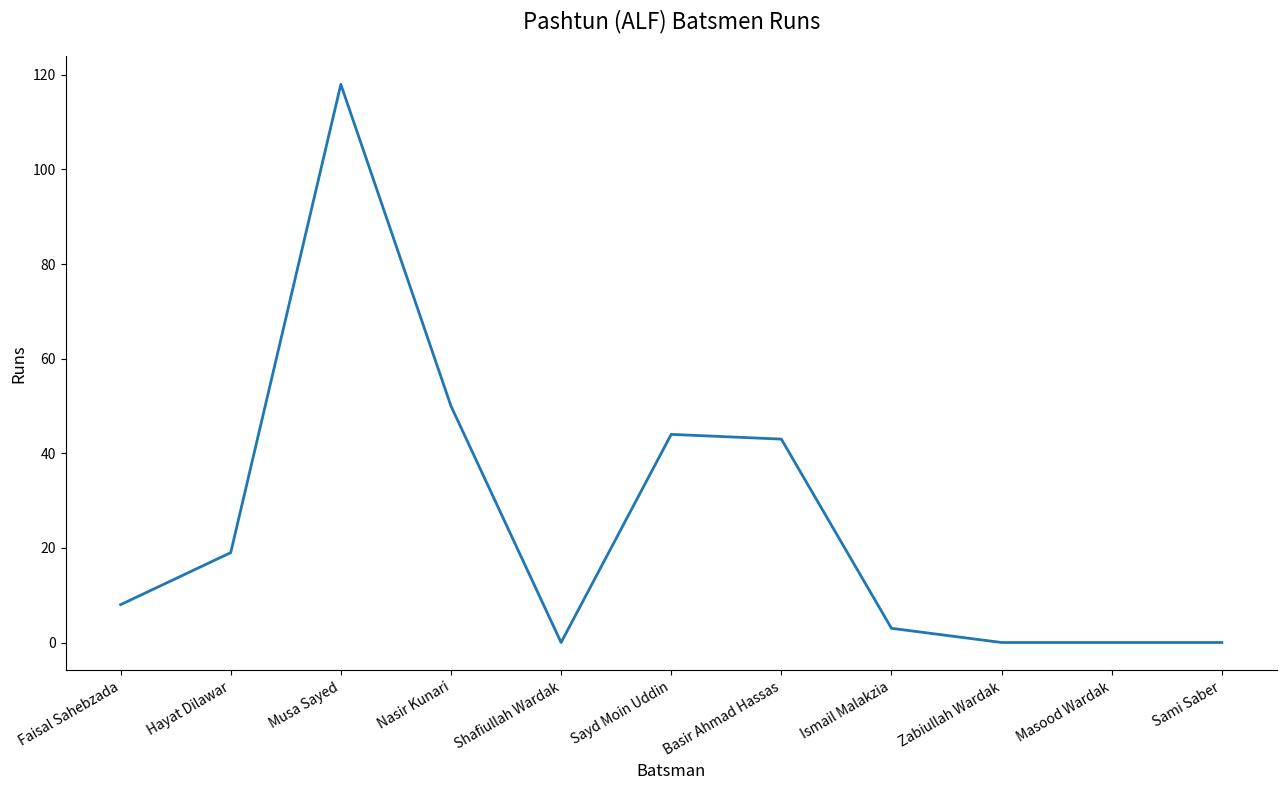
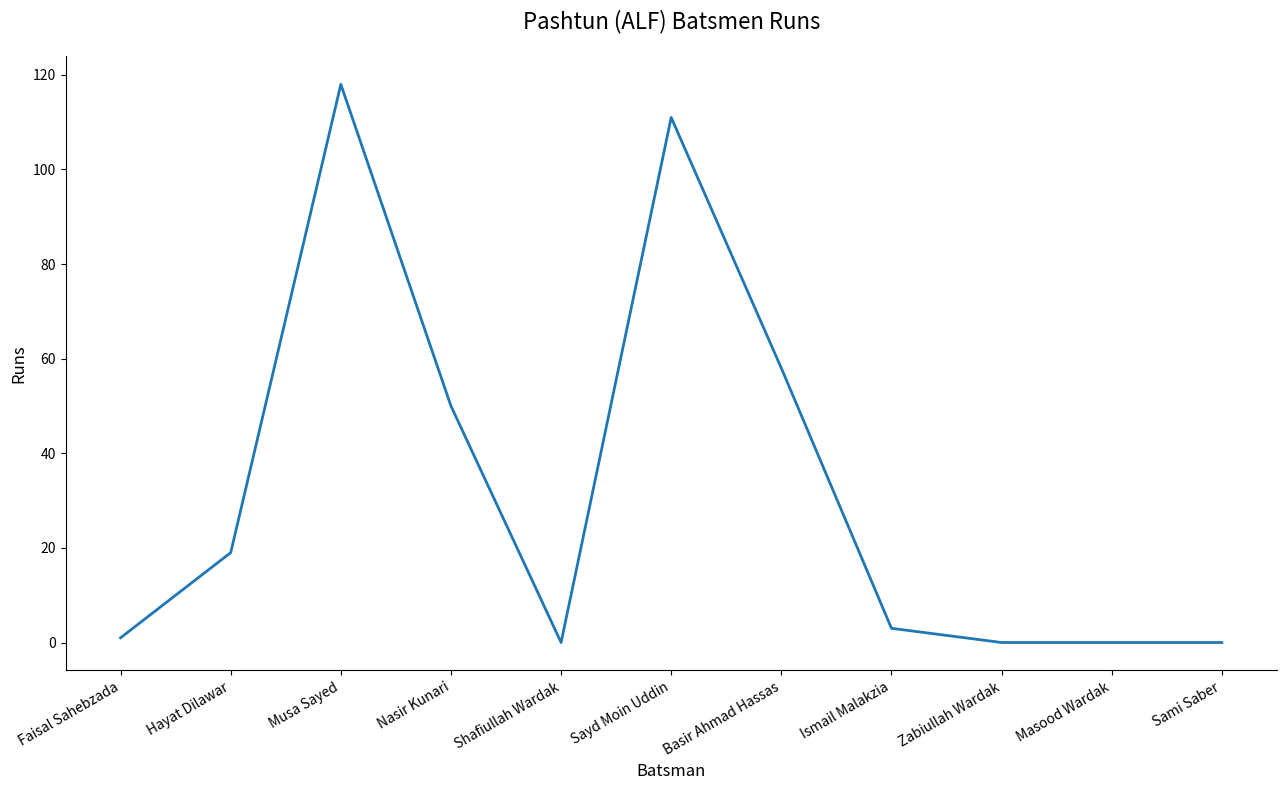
  {
-   "Faisal Sahebzada": 8,
+   "Faisal Sahebzada": 1,
    "Hayat Dilawar": 19,
    "Musa Sayed": 118,
    "Nasir Kunari": 50,
    "Shafiullah Wardak": 0,
-   "Sayd Moin Uddin": 44,
-   "Basir Ahmad Hassas": 43,
+   "Sayd Moin Uddin": 111,
+   "Basir Ahmad Hassas": 58,
    "Ismail Malakzia": 3,
    "Zabiullah Wardak": 0,
    "Masood Wardak": 0,
    "Sami Saber": 0
  }
